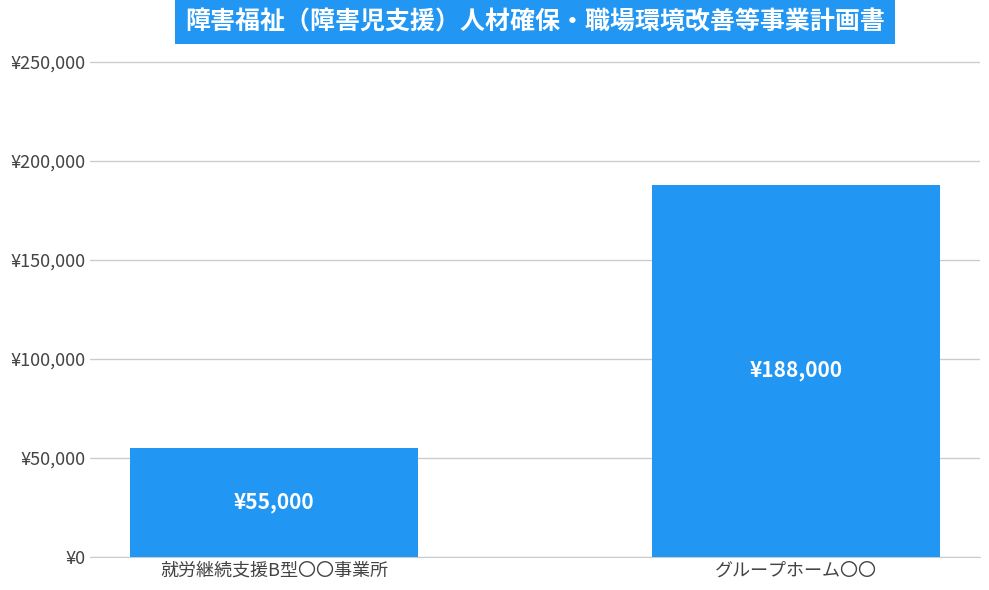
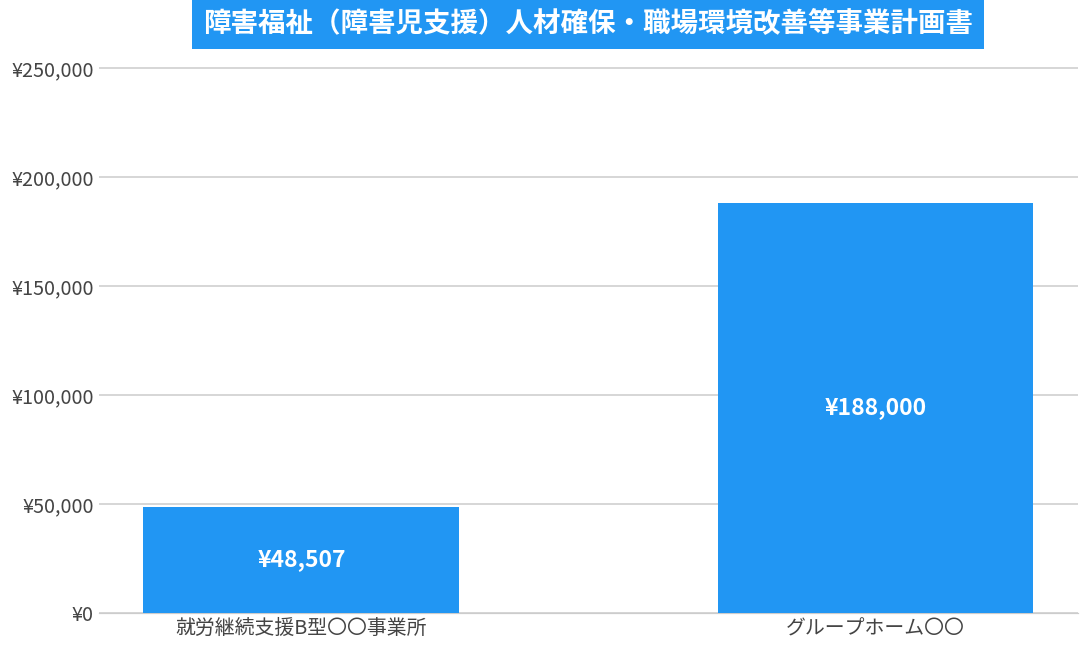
  {
-   "就労継続支援B型〇〇事業所": "¥55,000",
+   "就労継続支援B型〇〇事業所": "¥48,507",
    "グループホーム〇〇": "¥188,000"
  }
